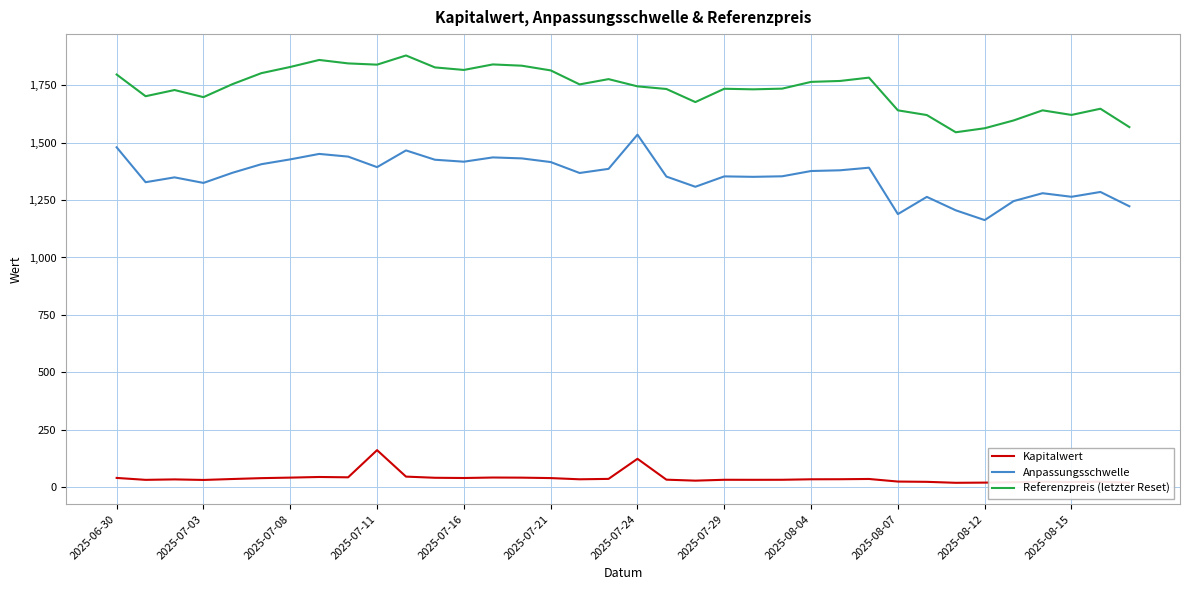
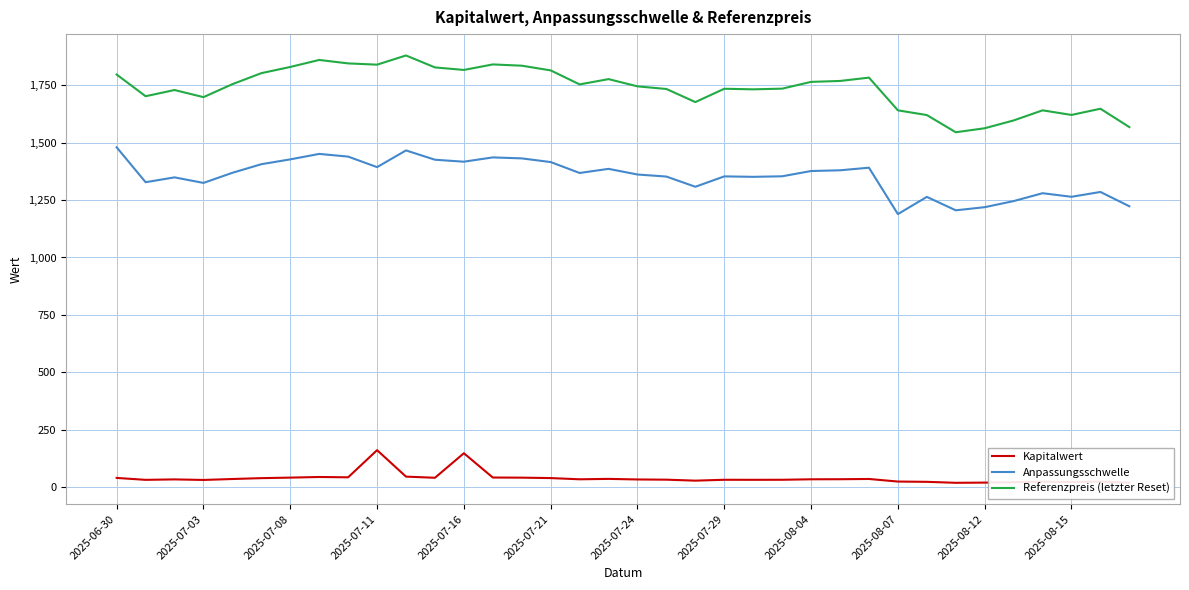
  {
    "Kapitalwert": {
      "2025-06-30": "40",
      "2025-07-03": "30",
      "2025-07-08": "40",
      "2025-07-11": "160",
-     "2025-07-16": "40",
+     "2025-07-16": "150",
      "2025-07-21": "40",
-     "2025-07-24": "120",
+     "2025-07-24": "30",
      "2025-07-29": "30",
      "2025-08-04": "30",
      "2025-08-07": "20",
      "2025-08-12": "20"
    },
    "Anpassungsschwelle": {
      "2025-06-30": "1,480",
      "2025-07-03": "1,320",
      "2025-07-08": "1,430",
      "2025-07-11": "1,390",
      "2025-07-16": "1,420",
      "2025-07-21": "1,420",
-     "2025-07-24": "1,540",
+     "2025-07-24": "1,360",
      "2025-07-29": "1,350",
      "2025-08-04": "1,380",
      "2025-08-07": "1,190",
-     "2025-08-12": "1,160",
+     "2025-08-12": "1,220",
      "2025-08-15": "1,260"
    },
    "Referenzpreis (letzter Reset)": {
      "2025-06-30": "1,800",
      "2025-07-03": "1,700",
      "2025-07-08": "1,830",
      "2025-07-11": "1,840",
      "2025-07-16": "1,820",
      "2025-07-21": "1,820",
      "2025-07-24": "1,750",
      "2025-07-29": "1,740",
      "2025-08-04": "1,770",
      "2025-08-07": "1,640",
      "2025-08-12": "1,560",
      "2025-08-15": "1,620"
    }
  }
